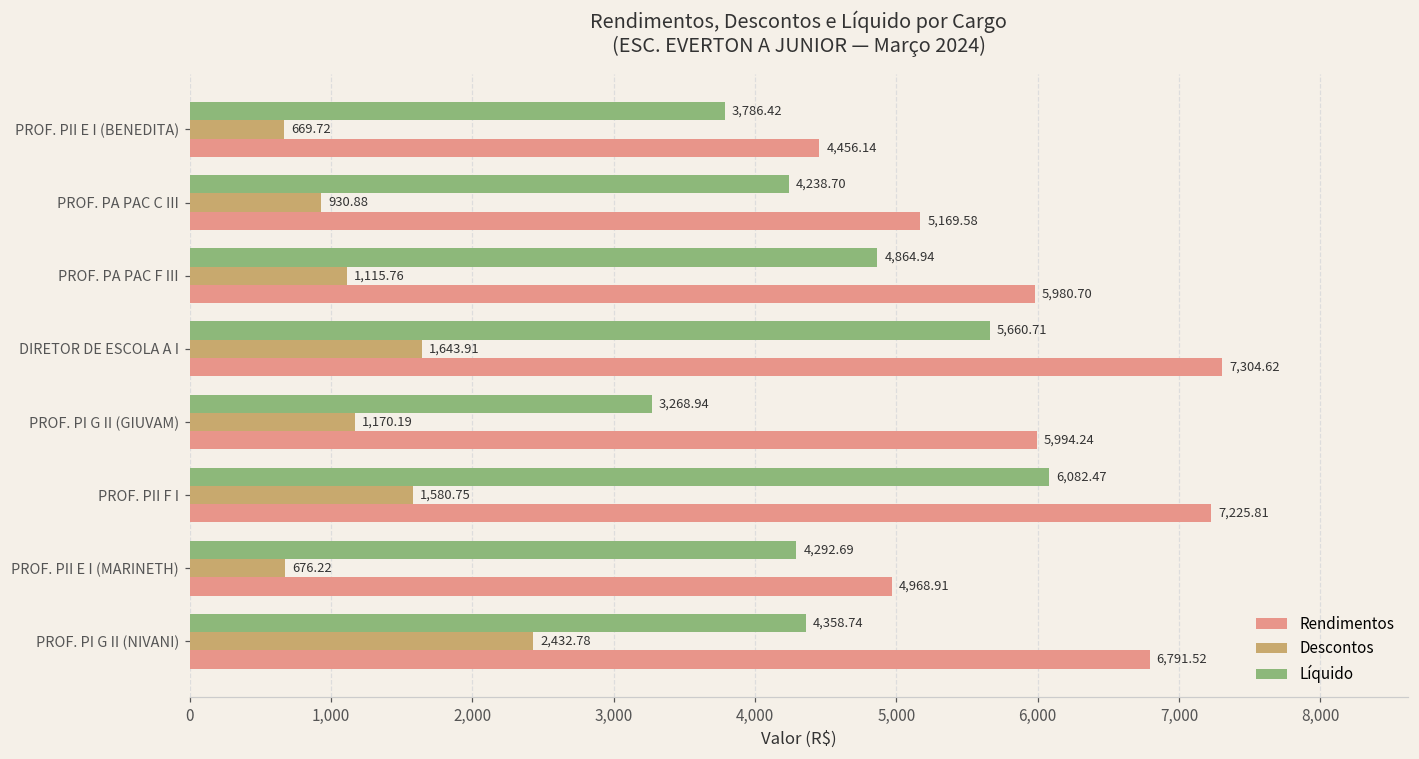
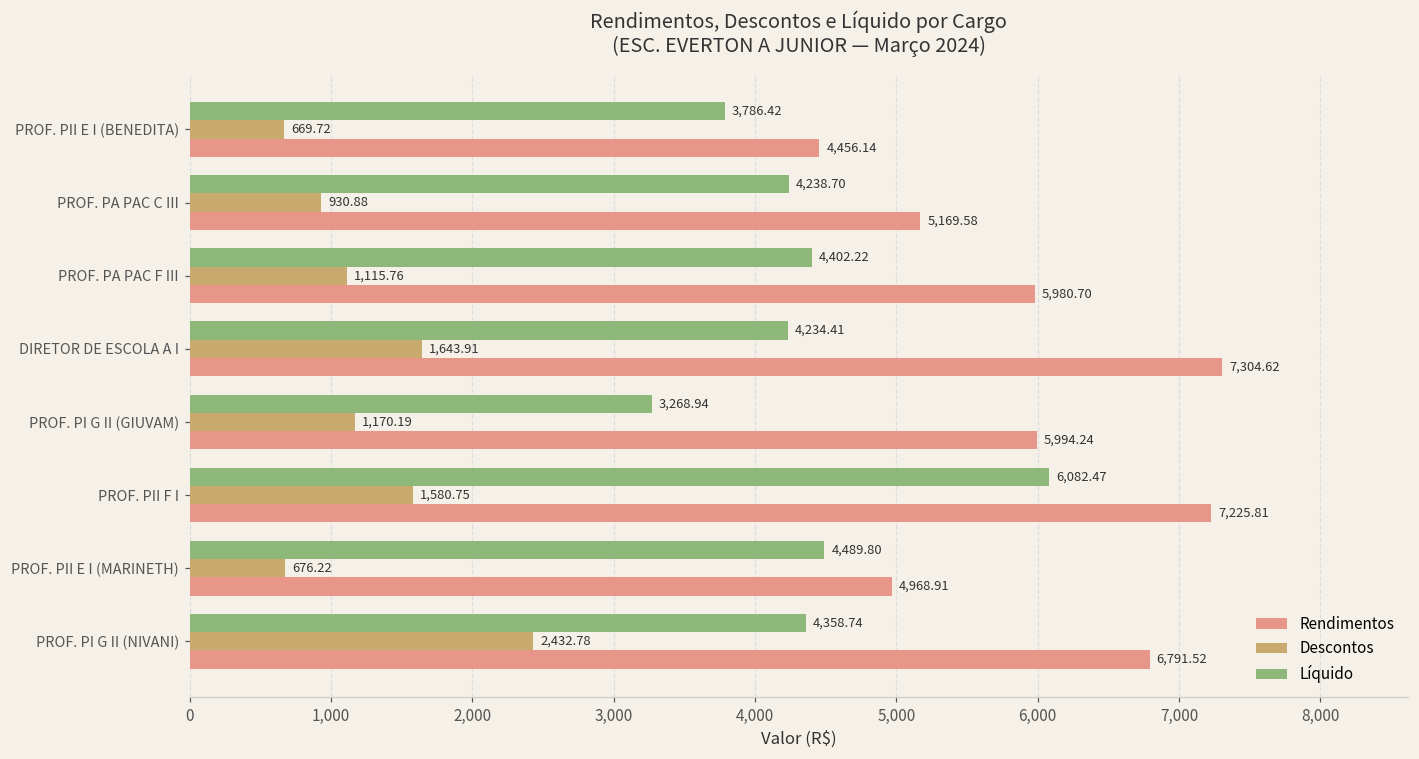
  {
    "Líquido": {
      "PROF. PII E I (BENEDITA)": "3,786.42",
      "PROF. PA PAC C III": "4,238.70",
-     "PROF. PA PAC F III": "4,864.94",
-     "DIRETOR DE ESCOLA A I": "5,660.71",
+     "PROF. PA PAC F III": "4,402.22",
+     "DIRETOR DE ESCOLA A I": "4,234.41",
      "PROF. PI G II (GIUVAM)": "3,268.94",
      "PROF. PII F I": "6,082.47",
-     "PROF. PII E I (MARINETH)": "4,292.69",
+     "PROF. PII E I (MARINETH)": "4,489.80",
      "PROF. PI G II (NIVANI)": "4,358.74"
    }
  }
